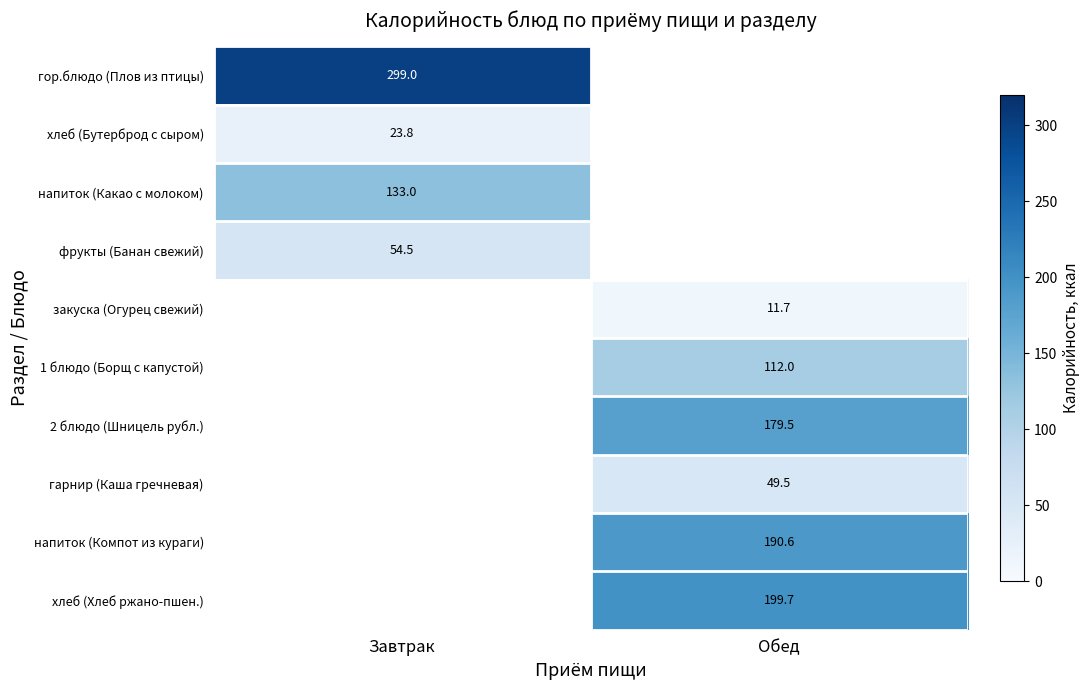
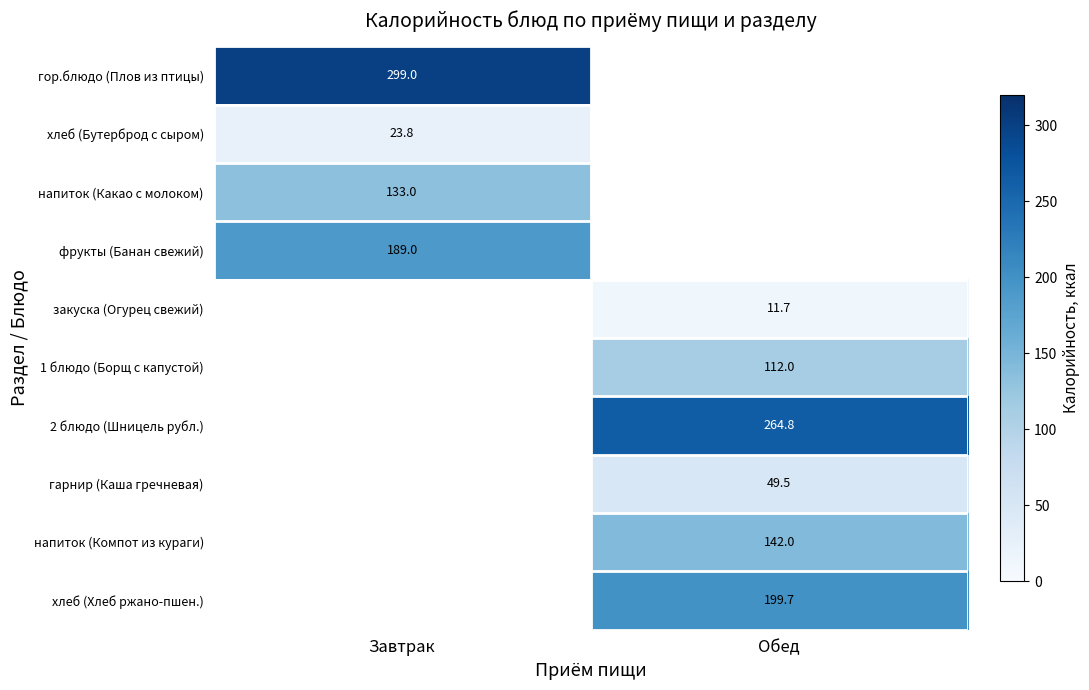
  {
    "гор.блюдо (Плов из птицы)": {
      "Завтрак": 299.0
    },
    "хлеб (Бутерброд с сыром)": {
      "Завтрак": 23.8
    },
    "напиток (Какао с молоком)": {
      "Завтрак": 133.0
    },
    "фрукты (Банан свежий)": {
-     "Завтрак": 54.5
+     "Завтрак": 189.0
    },
    "закуска (Огурец свежий)": {
      "Обед": 11.7
    },
    "1 блюдо (Борщ с капустой)": {
      "Обед": 112.0
    },
    "2 блюдо (Шницель рубл.)": {
-     "Обед": 179.5
+     "Обед": 264.8
    },
    "гарнир (Каша гречневая)": {
      "Обед": 49.5
    },
    "напиток (Компот из кураги)": {
-     "Обед": 190.6
+     "Обед": 142.0
    },
    "хлеб (Хлеб ржано-пшен.)": {
      "Обед": 199.7
    }
  }
